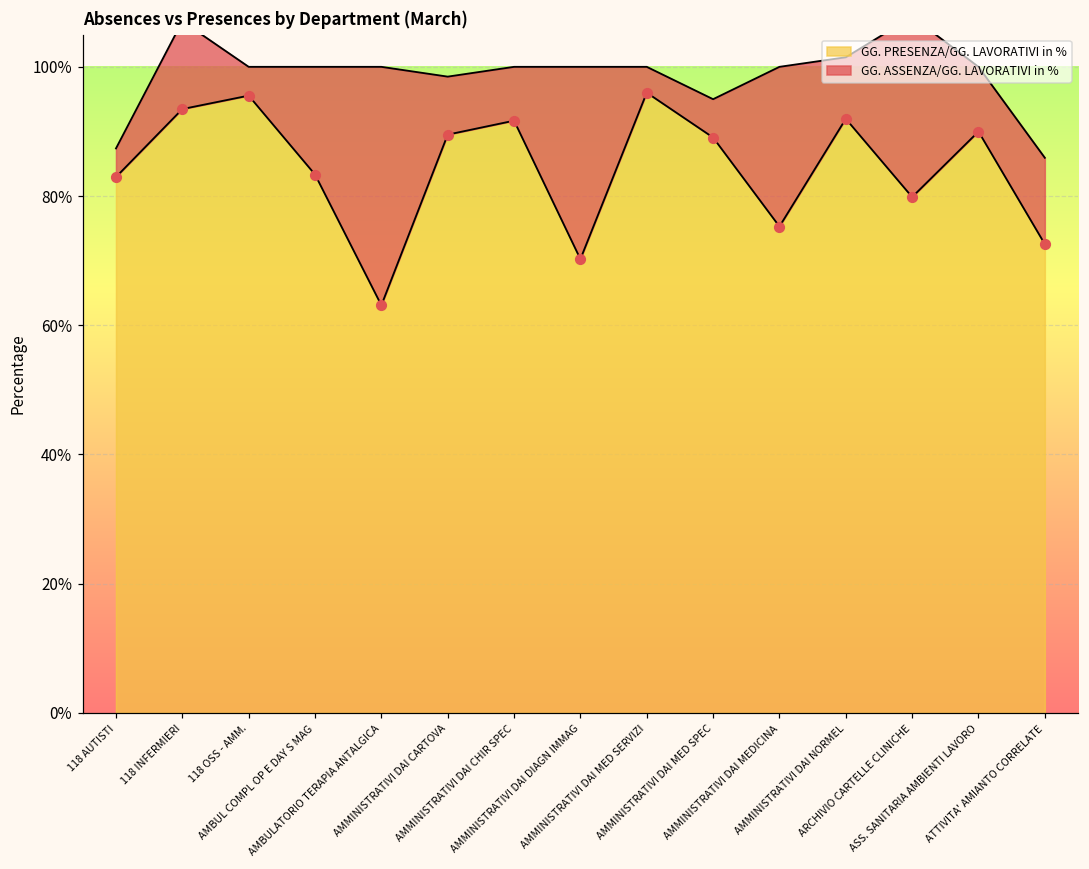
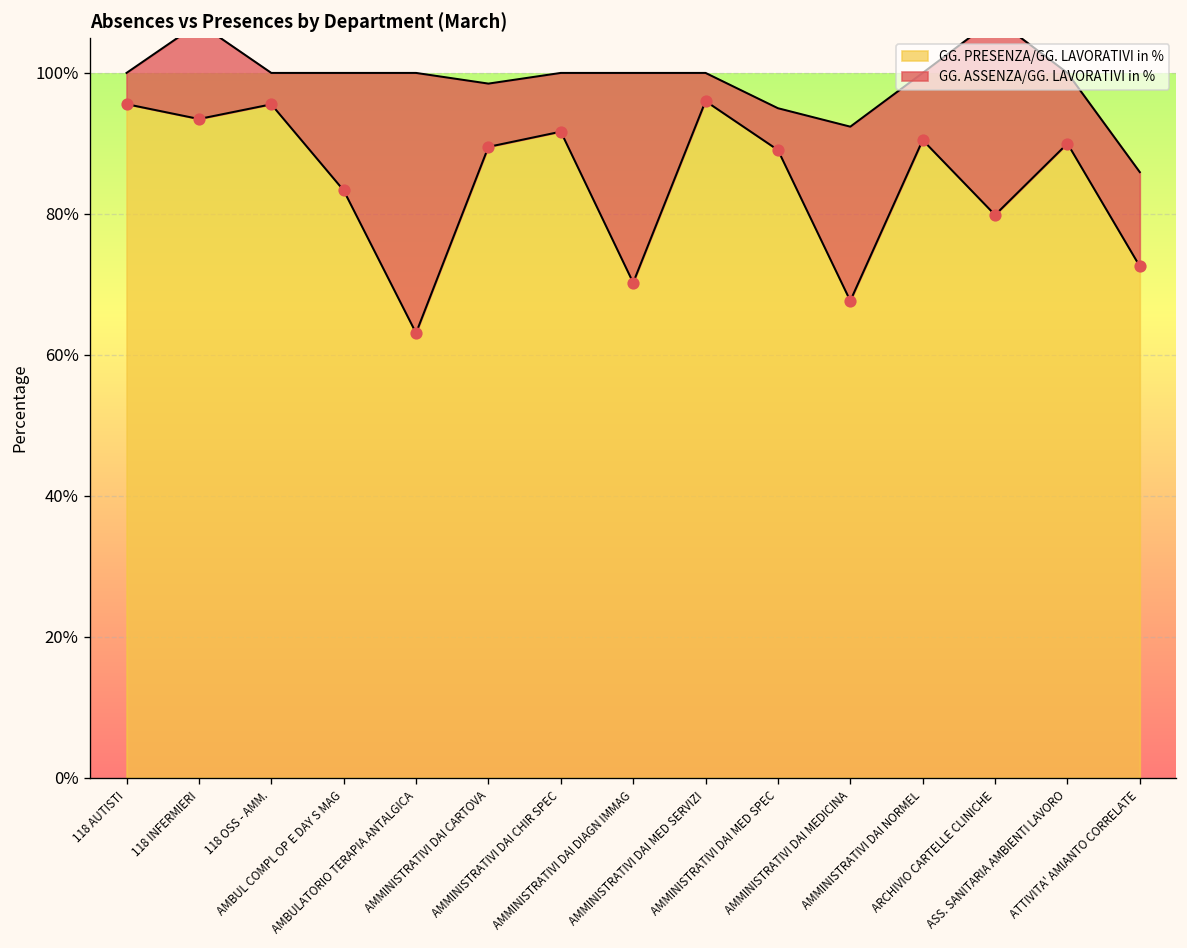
  {
    "GG. PRESENZA/GG. LAVORATIVI in %": {
-     "118 AUTISTI": "83%",
+     "118 AUTISTI": "96%",
      "118 INFERMIERI": "93%",
      "118 OSS - AMM.": "96%",
      "AMBUL COMPL OP E DAY S MAG": "83%",
      "AMBULATORIO TERAPIA ANTALGICA": "63%",
      "AMMINISTRATIVI DAI CARTOVA": "90%",
      "AMMINISTRATIVI DAI CHIR SPEC": "92%",
      "AMMINISTRATIVI DAI DIAGN IMMAG": "70%",
      "AMMINISTRATIVI DAI MED SERVIZI": "96%",
      "AMMINISTRATIVI DAI MED SPEC": "89%",
-     "AMMINISTRATIVI DAI MEDICINA": "75%",
-     "AMMINISTRATIVI DAI NORMEL": "92%",
+     "AMMINISTRATIVI DAI MEDICINA": "68%",
+     "AMMINISTRATIVI DAI NORMEL": "90%",
      "ARCHIVIO CARTELLE CLINICHE": "80%",
      "ASS. SANITARIA AMBIENTI LAVORO": "90%",
      "ATTIVITA' AMIANTO CORRELATE": "73%"
    },
    "GG. ASSENZA/GG. LAVORATIVI in %": {
      "118 AUTISTI": "4%",
      "118 OSS - AMM.": "4%",
      "AMBUL COMPL OP E DAY S MAG": "17%",
      "AMBULATORIO TERAPIA ANTALGICA": "37%",
      "AMMINISTRATIVI DAI CARTOVA": "9%",
      "AMMINISTRATIVI DAI CHIR SPEC": "8%",
      "AMMINISTRATIVI DAI DIAGN IMMAG": "30%",
      "AMMINISTRATIVI DAI MED SERVIZI": "4%",
      "AMMINISTRATIVI DAI MED SPEC": "6%",
      "AMMINISTRATIVI DAI MEDICINA": "25%",
      "ATTIVITA' AMIANTO CORRELATE": "13%"
    }
  }
